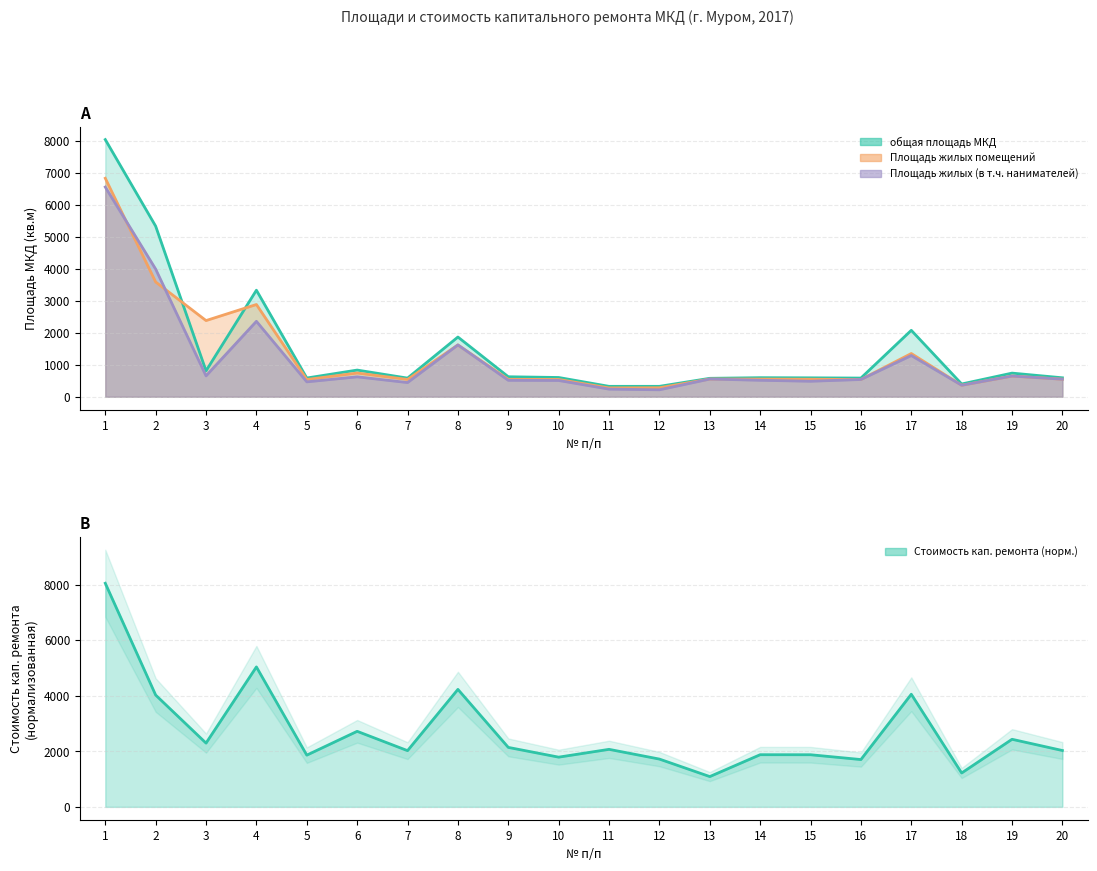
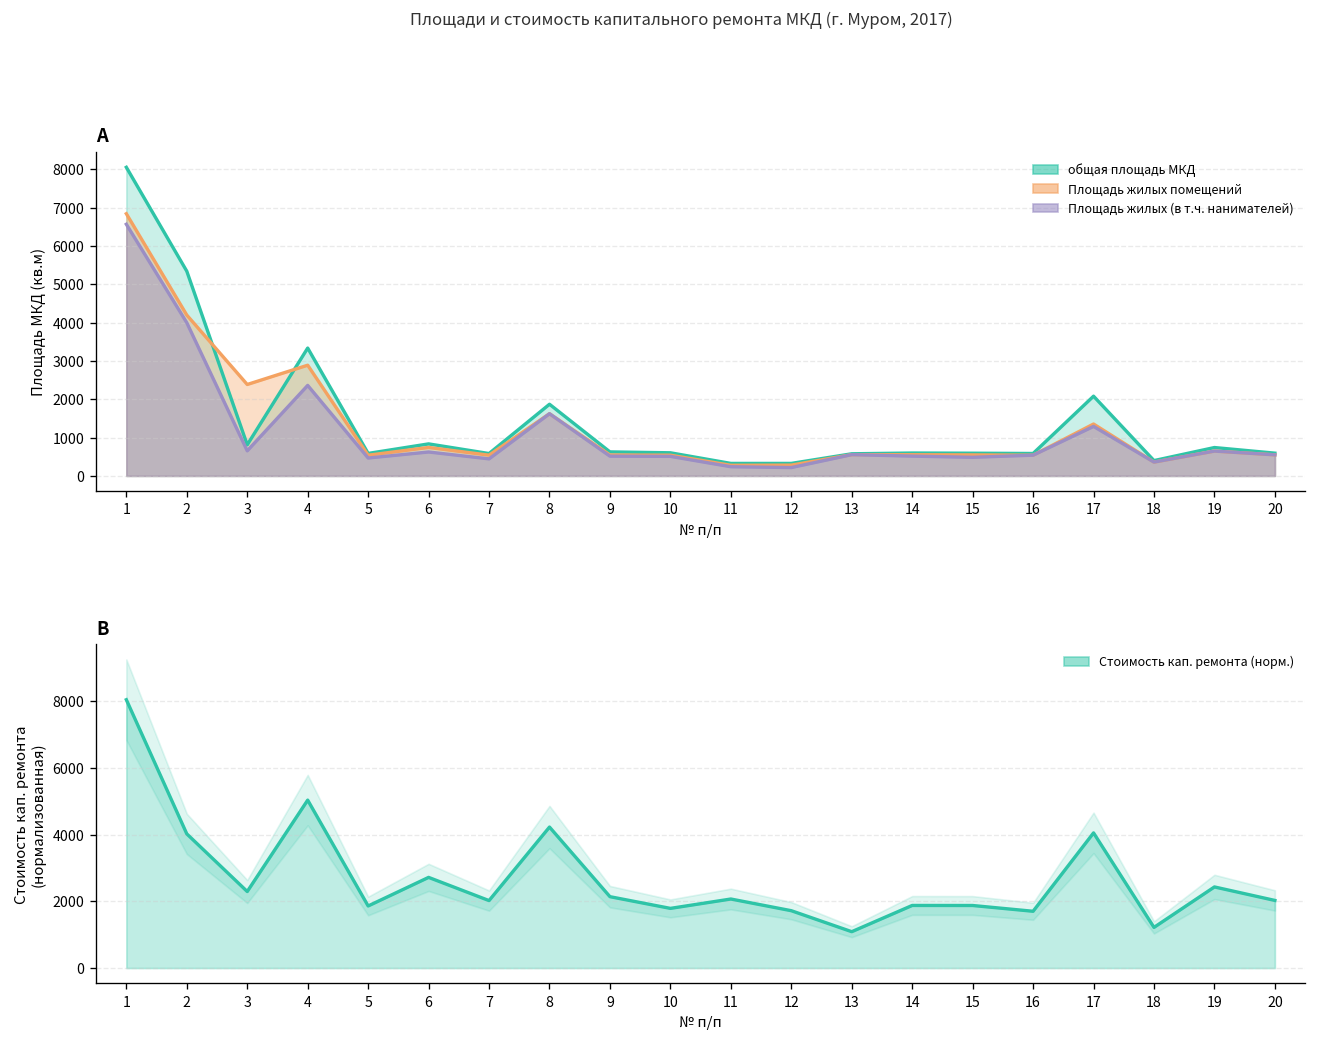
  {
    "A": {
      "Площадь жилых помещений": {
        "1": 6800,
-       "2": 3600,
+       "2": 4200,
        "3": 2400,
        "4": 2900,
        "6": 700
      }
    }
  }
